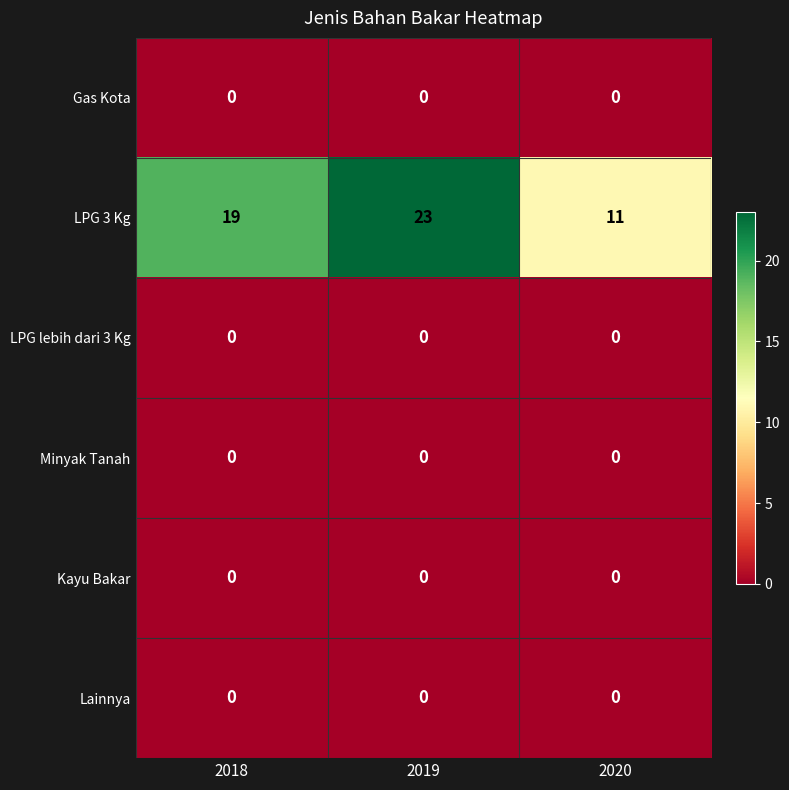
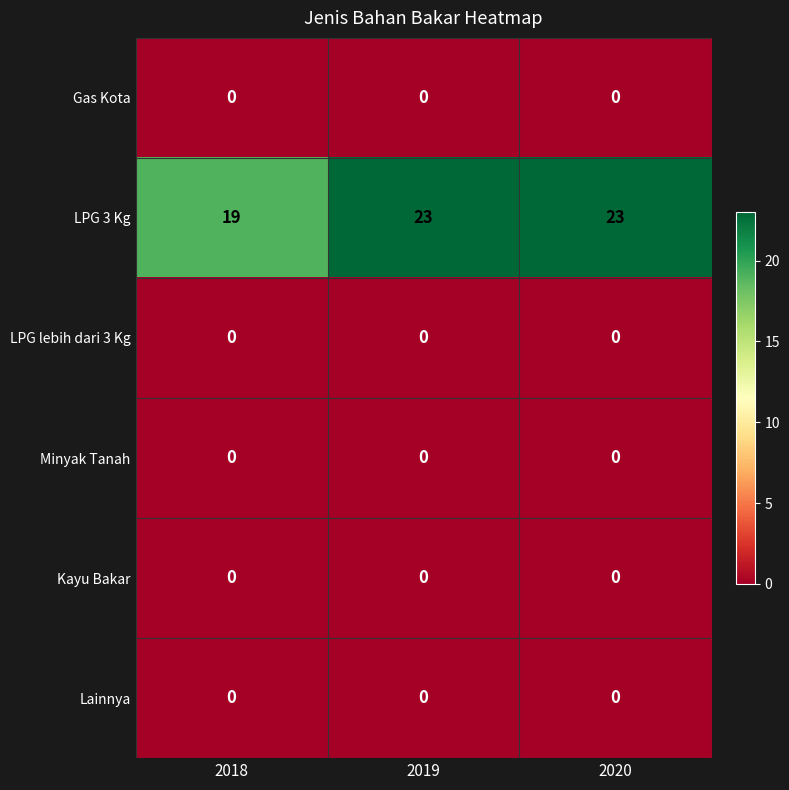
  {
    "Gas Kota": {
      "2018": 0,
      "2019": 0,
      "2020": 0
    },
    "LPG 3 Kg": {
      "2018": 19,
      "2019": 23,
-     "2020": 11
+     "2020": 23
    },
    "LPG lebih dari 3 Kg": {
      "2018": 0,
      "2019": 0,
      "2020": 0
    },
    "Minyak Tanah": {
      "2018": 0,
      "2019": 0,
      "2020": 0
    },
    "Kayu Bakar": {
      "2018": 0,
      "2019": 0,
      "2020": 0
    },
    "Lainnya": {
      "2018": 0,
      "2019": 0,
      "2020": 0
    }
  }
